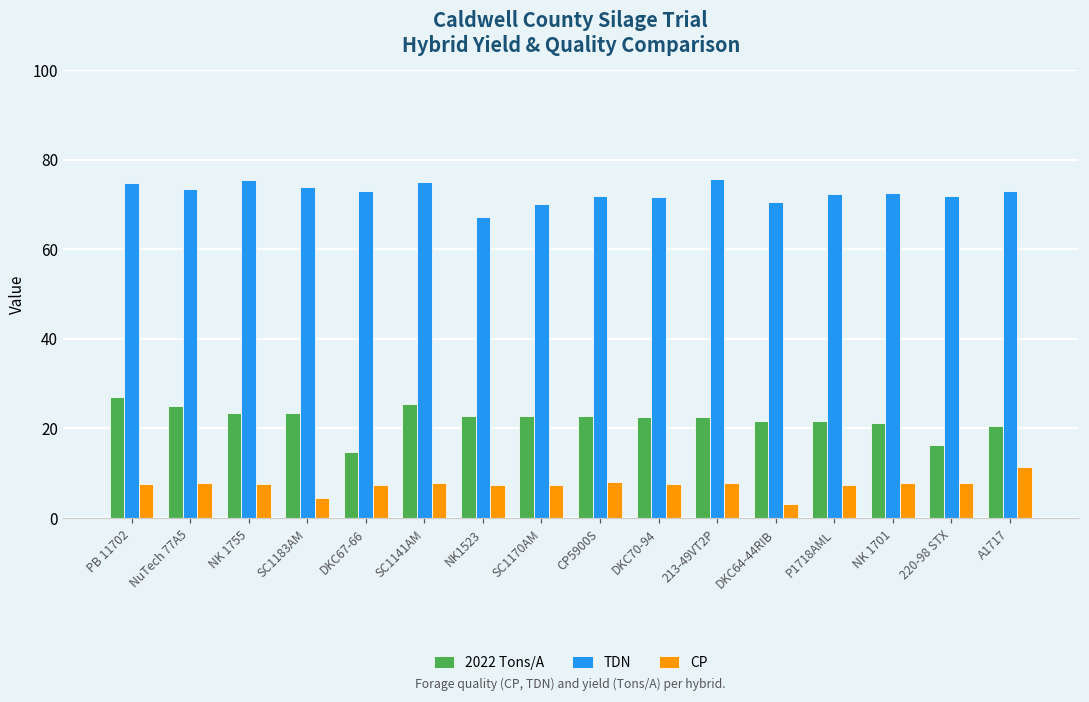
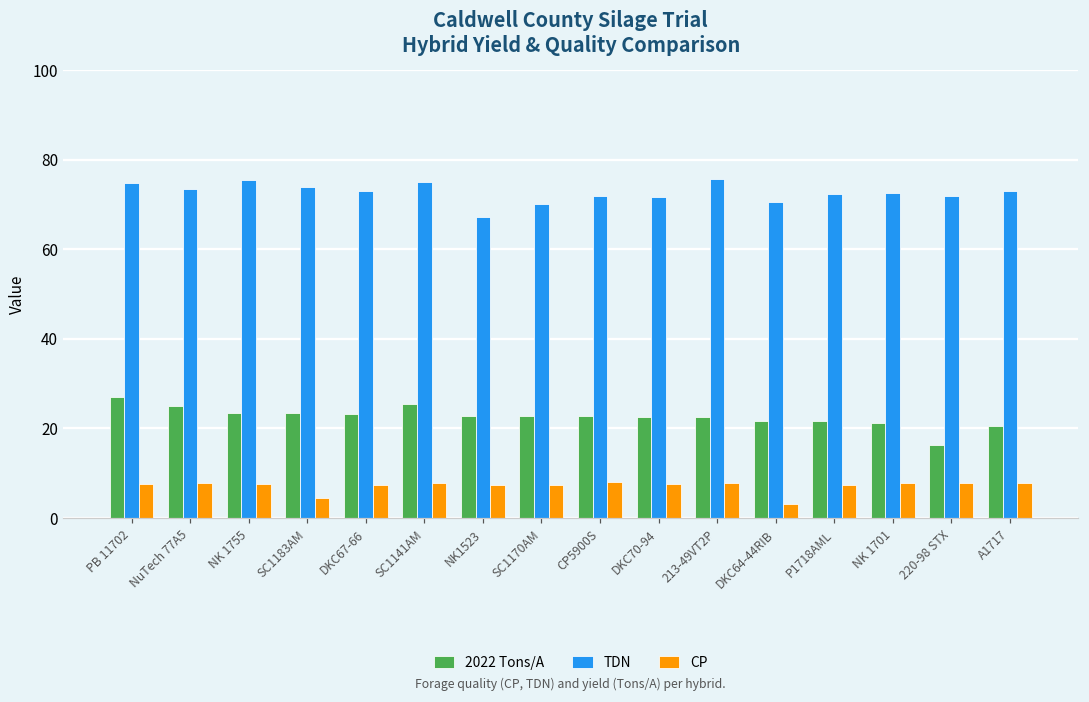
  {
    "2022 Tons/A": {
      "PB 11702": 27,
      "NuTech 77A5": 25,
      "NK 1755": 23,
      "SC1183AM": 23,
-     "DKC67-66": 15,
+     "DKC67-66": 23,
      "SC1141AM": 25,
      "NK1523": 23,
      "SC1170AM": 23,
      "CP5900S": 23,
      "DKC70-94": 23,
      "213-49VT2P": 23,
      "DKC64-44RIB": 22,
      "P1718AML": 22,
      "NK 1701": 21,
      "220-98 STX": 16,
      "A1717": 21
    },
    "TDN": {
      "PB 11702": 75,
      "NuTech 77A5": 73,
      "NK 1755": 75,
      "SC1183AM": 74,
      "DKC67-66": 73,
      "SC1141AM": 75,
      "NK1523": 67,
      "SC1170AM": 70,
      "CP5900S": 72,
      "DKC70-94": 72,
      "213-49VT2P": 76,
      "DKC64-44RIB": 71,
      "P1718AML": 72,
      "NK 1701": 72,
      "220-98 STX": 72,
      "A1717": 73
    },
    "CP": {
      "PB 11702": 8,
      "NuTech 77A5": 8,
      "NK 1755": 8,
      "SC1183AM": 5,
      "DKC67-66": 7,
      "SC1141AM": 8,
      "NK1523": 7,
      "SC1170AM": 7,
      "CP5900S": 8,
      "DKC70-94": 8,
      "213-49VT2P": 8,
      "DKC64-44RIB": 3,
      "P1718AML": 7,
      "NK 1701": 8,
      "220-98 STX": 8,
-     "A1717": 11
+     "A1717": 8
    }
  }
